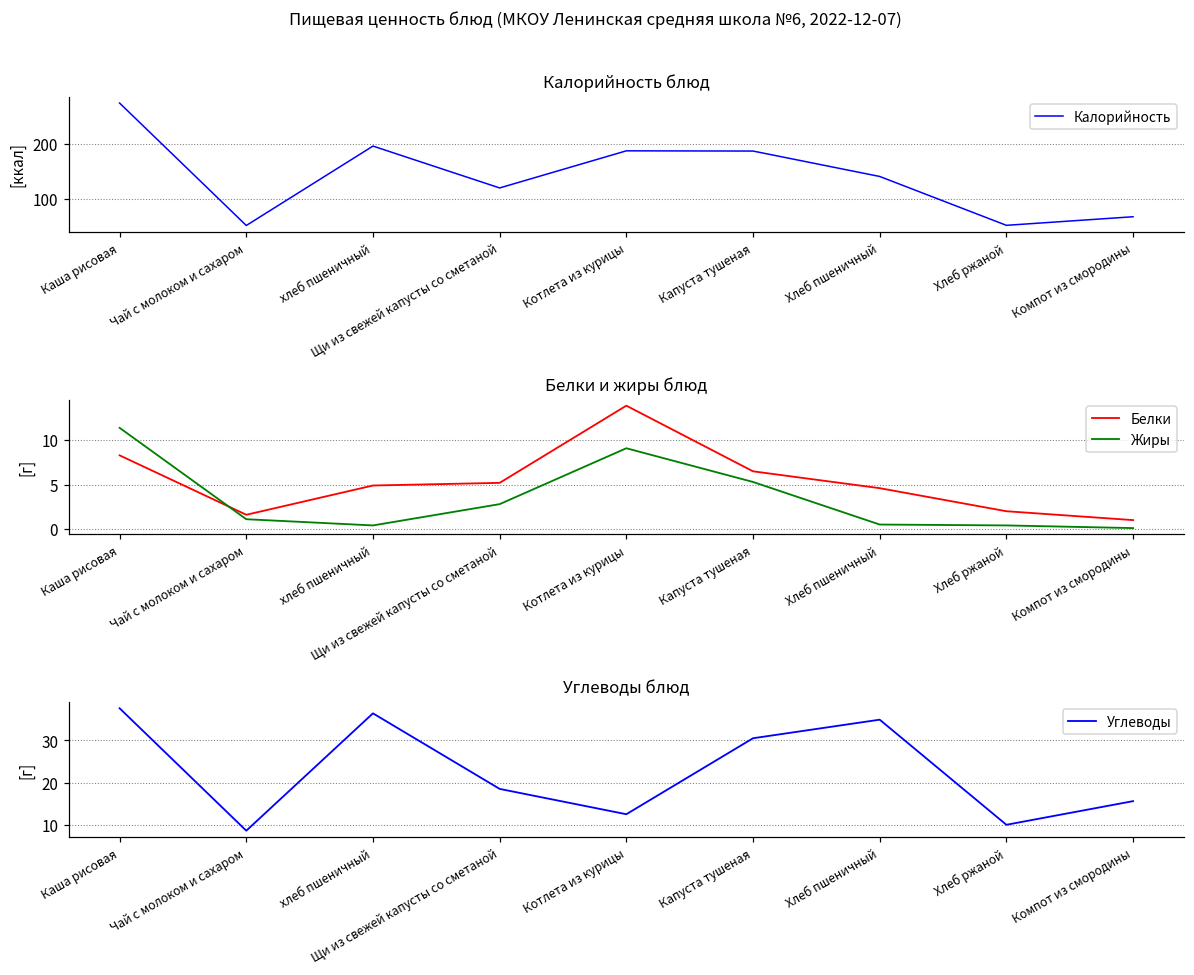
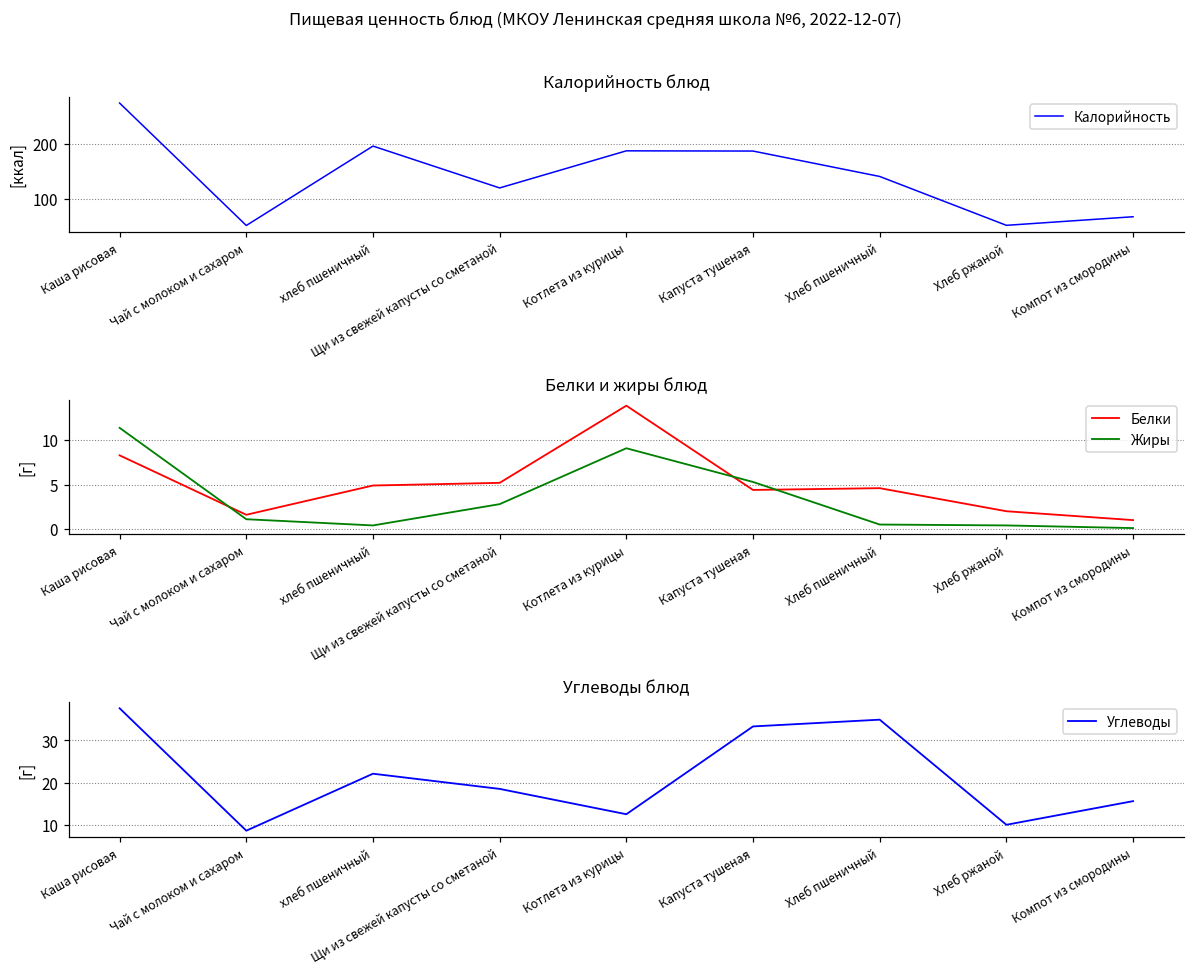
  {
    "Калорийность блюд": {
      "Каша рисовая": 270,
      "Чай с молоком и сахаром": 50,
      "хлеб пшеничный": 200,
      "Щи из свежей капусты со сметаной": 120,
      "Котлета из курицы": 190,
      "Капуста тушеная": 190,
      "Хлеб пшеничный": 140,
      "Хлеб ржаной": 50,
      "Компот из смородины": 70
    },
    "Белки и жиры блюд": {
      "Белки": {
        "Каша рисовая": 8,
        "Чай с молоком и сахаром": 2,
        "хлеб пшеничный": 5,
        "Щи из свежей капусты со сметаной": 5,
        "Котлета из курицы": 14,
-       "Капуста тушеная": 7,
+       "Капуста тушеная": 4,
        "Хлеб пшеничный": 5,
        "Хлеб ржаной": 2,
        "Компот из смородины": 1
      },
      "Жиры": {
        "Каша рисовая": 11,
        "Чай с молоком и сахаром": 1,
        "хлеб пшеничный": 0,
        "Щи из свежей капусты со сметаной": 3,
        "Котлета из курицы": 9,
        "Капуста тушеная": 5,
        "Хлеб пшеничный": 1,
        "Хлеб ржаной": 0,
        "Компот из смородины": 0
      }
    },
    "Углеводы блюд": {
      "Каша рисовая": 38,
      "Чай с молоком и сахаром": 9,
-     "хлеб пшеничный": 36,
+     "хлеб пшеничный": 22,
      "Щи из свежей капусты со сметаной": 19,
      "Котлета из курицы": 13,
-     "Капуста тушеная": 31,
+     "Капуста тушеная": 33,
      "Хлеб пшеничный": 35,
      "Хлеб ржаной": 10,
      "Компот из смородины": 16
    }
  }
